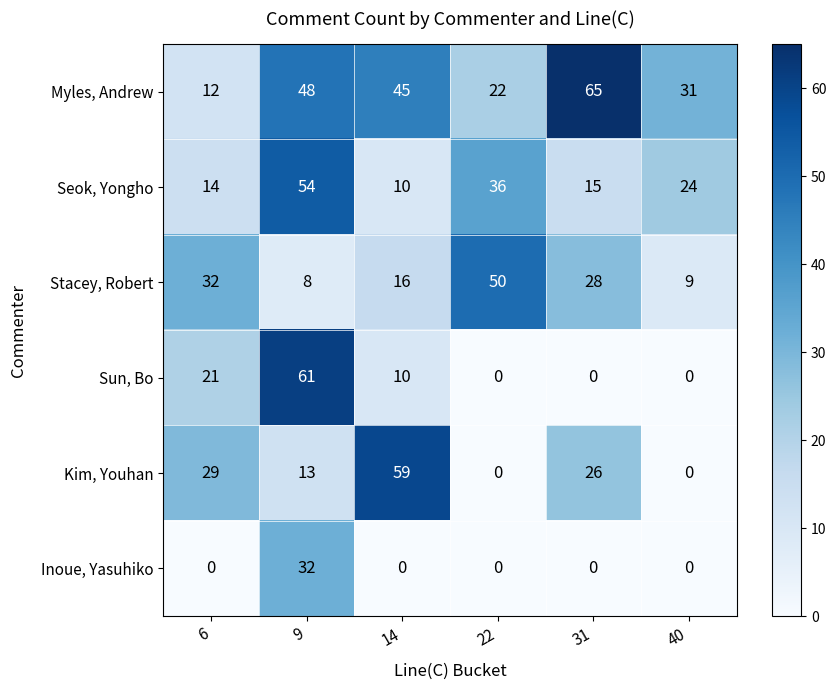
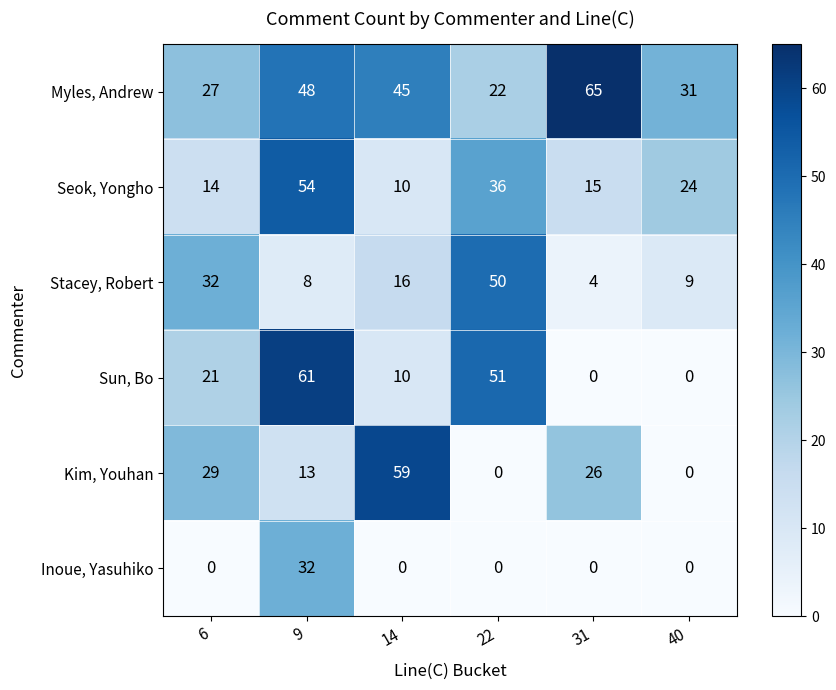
  {
    "Myles, Andrew": {
-     "6": 12,
+     "6": 27,
      "9": 48,
      "14": 45,
      "22": 22,
      "31": 65,
      "40": 31
    },
    "Seok, Yongho": {
      "6": 14,
      "9": 54,
      "14": 10,
      "22": 36,
      "31": 15,
      "40": 24
    },
    "Stacey, Robert": {
      "6": 32,
      "9": 8,
      "14": 16,
      "22": 50,
-     "31": 28,
+     "31": 4,
      "40": 9
    },
    "Sun, Bo": {
      "6": 21,
      "9": 61,
      "14": 10,
-     "22": 0,
+     "22": 51,
      "31": 0,
      "40": 0
    },
    "Kim, Youhan": {
      "6": 29,
      "9": 13,
      "14": 59,
      "22": 0,
      "31": 26,
      "40": 0
    },
    "Inoue, Yasuhiko": {
      "6": 0,
      "9": 32,
      "14": 0,
      "22": 0,
      "31": 0,
      "40": 0
    }
  }
